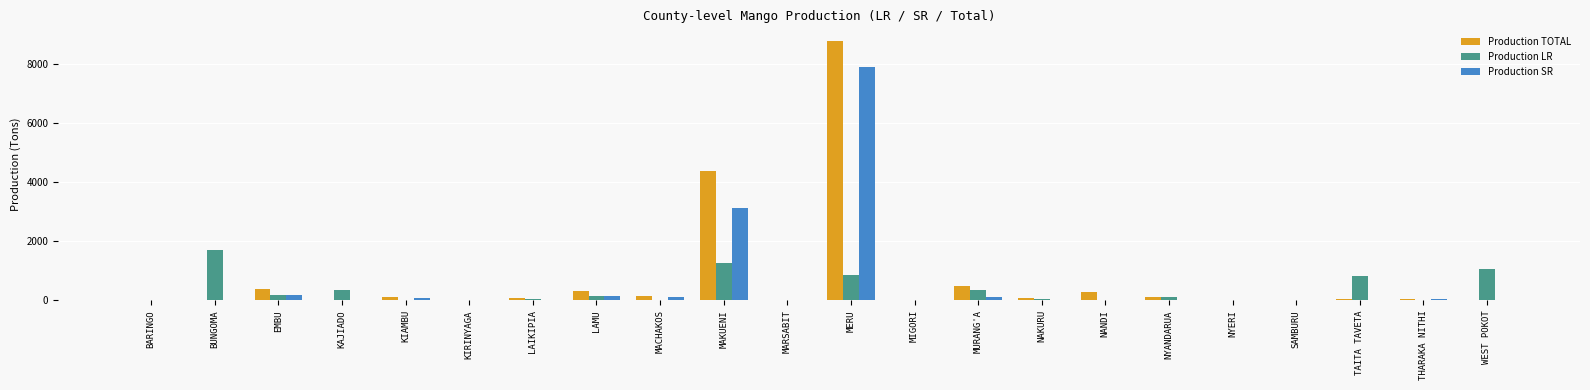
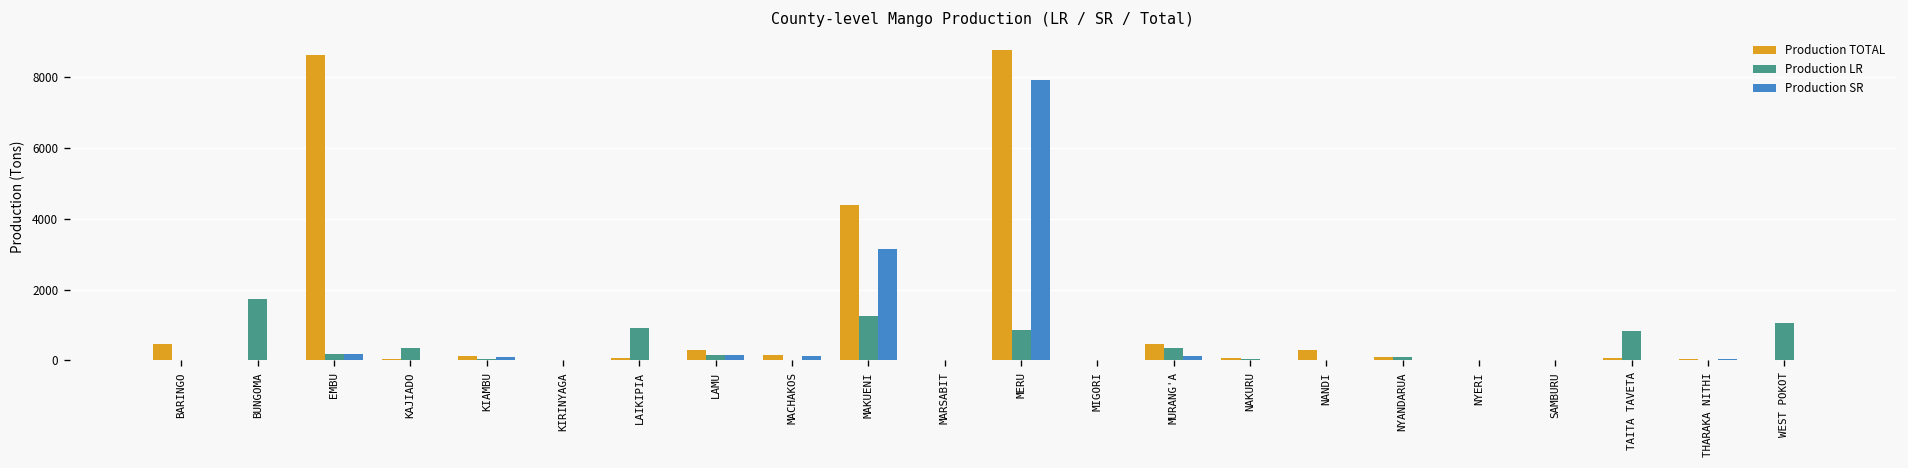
  {
    "Production TOTAL": {
-     "BARINGO": 0,
-     "EMBU": 400,
+     "BARINGO": 500,
+     "EMBU": 8600,
      "KIAMBU": 100,
      "LAMU": 300,
      "MACHAKOS": 100,
      "MAKUENI": 4400,
      "MERU": 8800,
      "MURANG'A": 500,
      "NANDI": 300,
      "NYANDARUA": 100
    },
    "Production LR": {
      "BUNGOMA": 1700,
      "EMBU": 200,
      "KAJIADO": 400,
-     "LAIKIPIA": 100,
+     "LAIKIPIA": 900,
      "LAMU": 200,
      "MAKUENI": 1300,
      "MERU": 900,
      "MURANG'A": 400,
      "NYANDARUA": 100,
      "TAITA TAVETA": 800,
      "WEST POKOT": 1100
    },
    "Production SR": {
      "BARINGO": 0,
      "BUNGOMA": 0,
      "EMBU": 200,
      "KIAMBU": 100,
      "LAMU": 100,
      "MACHAKOS": 100,
      "MAKUENI": 3100,
      "MARSABIT": 0,
      "MERU": 7900,
      "MIGORI": 0,
      "MURANG'A": 100,
      "NANDI": 0,
      "NYERI": 0,
      "SAMBURU": 0,
      "TAITA TAVETA": 0,
      "WEST POKOT": 0
    }
  }
